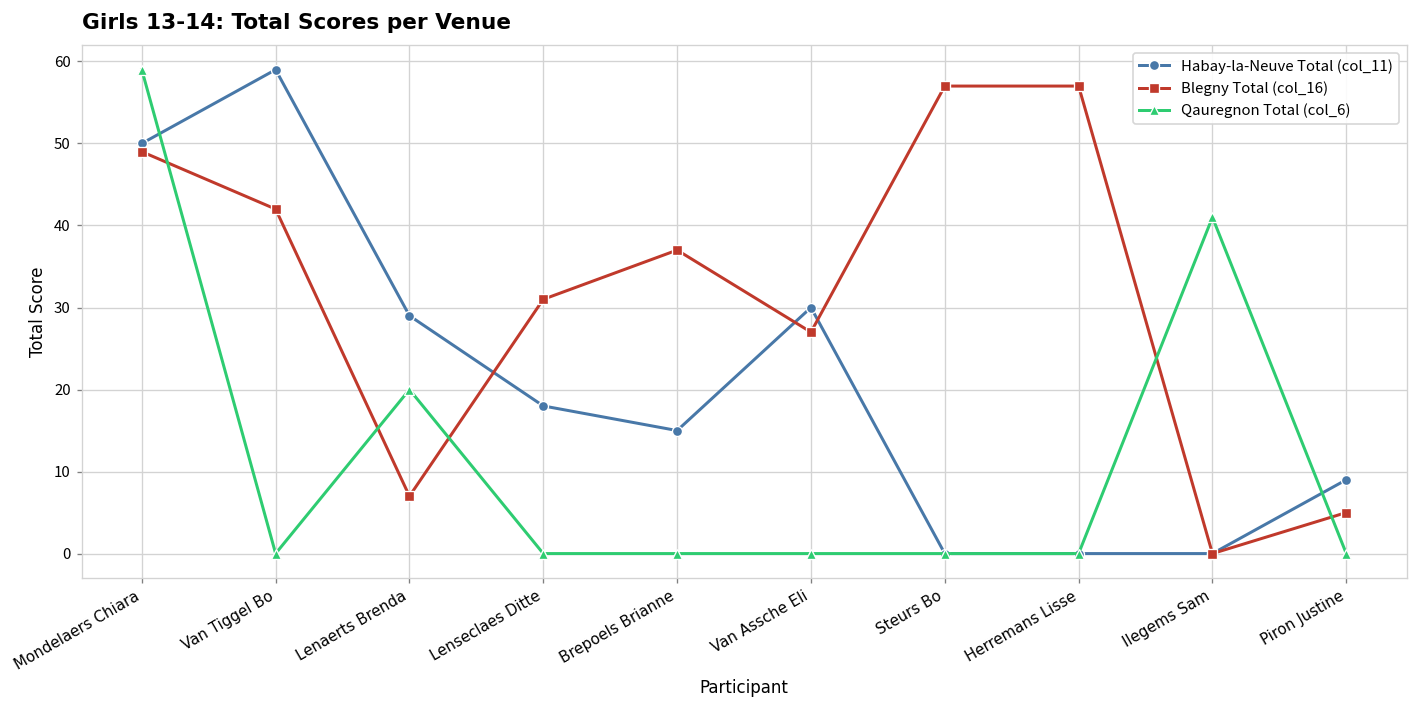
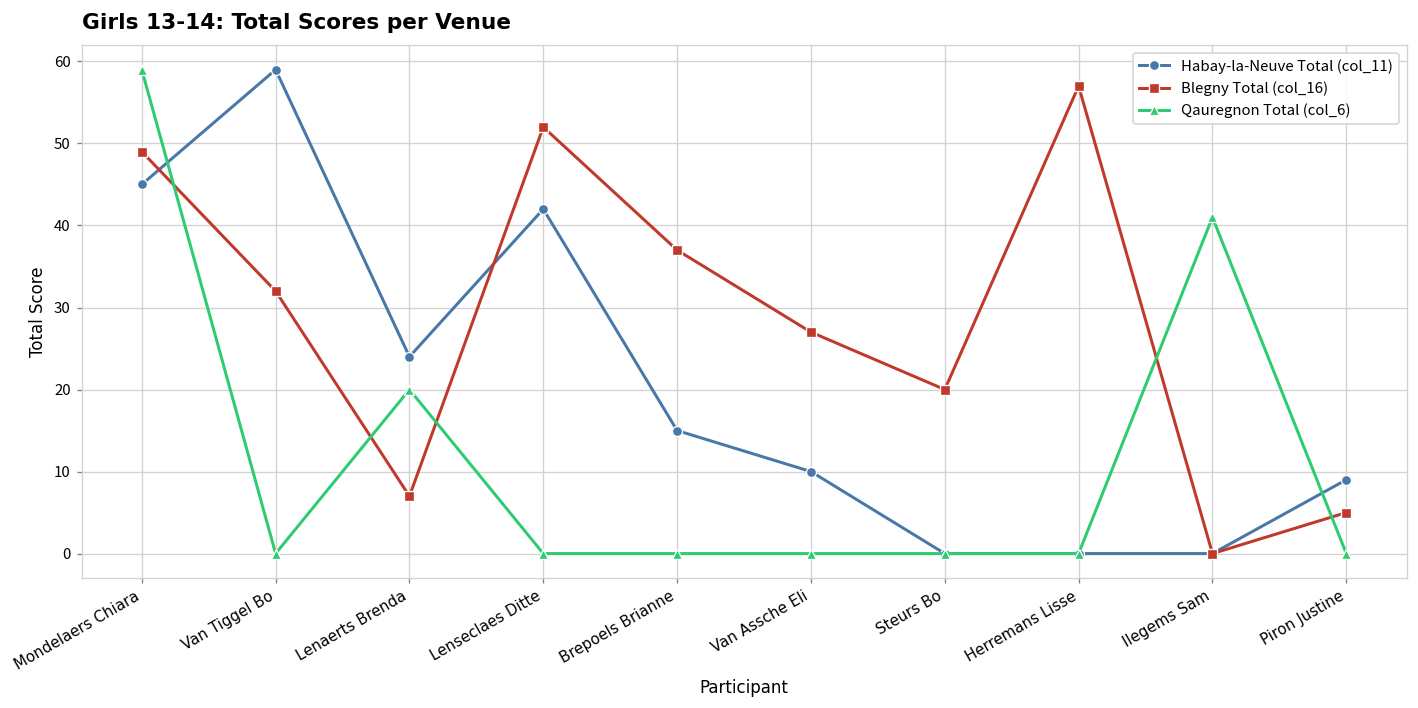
  {
    "Habay-la-Neuve Total (col_11)": {
-     "Mondelaers Chiara": 50,
+     "Mondelaers Chiara": 45,
      "Van Tiggel Bo": 59,
-     "Lenaerts Brenda": 29,
-     "Lenseclaes Ditte": 18,
+     "Lenaerts Brenda": 24,
+     "Lenseclaes Ditte": 42,
      "Brepoels Brianne": 15,
-     "Van Assche Eli": 30,
+     "Van Assche Eli": 10,
      "Piron Justine": 9
    },
    "Blegny Total (col_16)": {
      "Mondelaers Chiara": 49,
-     "Van Tiggel Bo": 42,
+     "Van Tiggel Bo": 32,
      "Lenaerts Brenda": 7,
-     "Lenseclaes Ditte": 31,
+     "Lenseclaes Ditte": 52,
      "Brepoels Brianne": 37,
      "Van Assche Eli": 27,
-     "Steurs Bo": 57,
+     "Steurs Bo": 20,
      "Herremans Lisse": 57,
      "Piron Justine": 5
    },
    "Qauregnon Total (col_6)": {
      "Mondelaers Chiara": 59,
      "Van Tiggel Bo": 0,
      "Lenaerts Brenda": 20,
      "Lenseclaes Ditte": 0,
      "Brepoels Brianne": 0,
      "Van Assche Eli": 0,
      "Ilegems Sam": 41,
      "Piron Justine": 0
    }
  }
